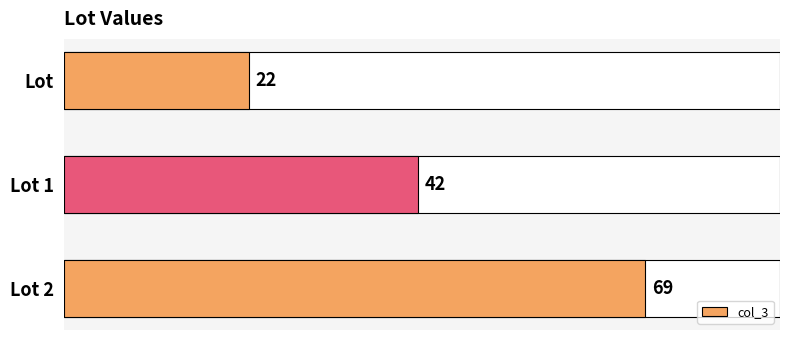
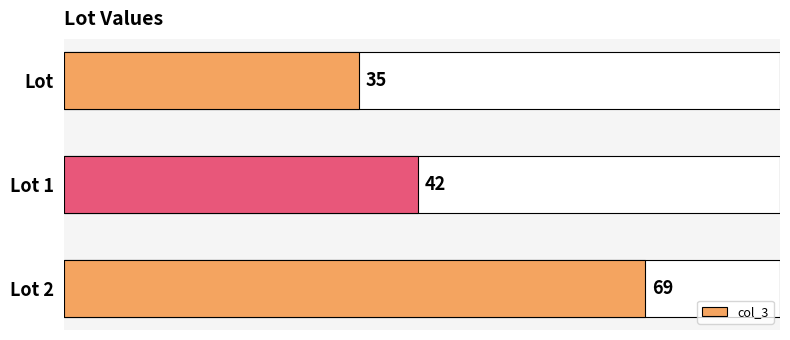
  {
    "col_3": {
-     "Lot": 22
+     "Lot": 35
    }
  }
